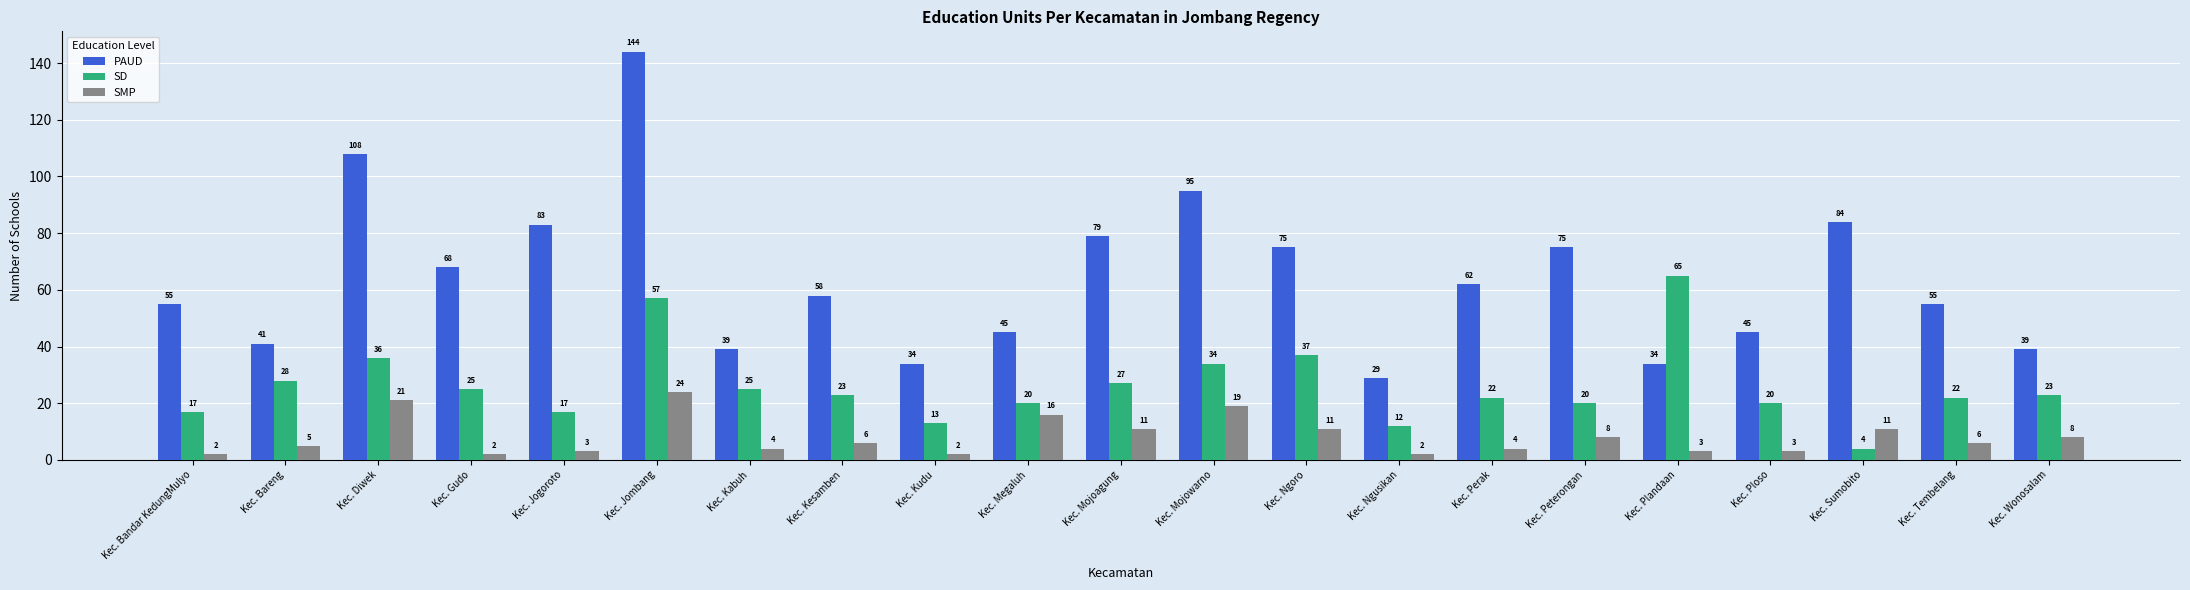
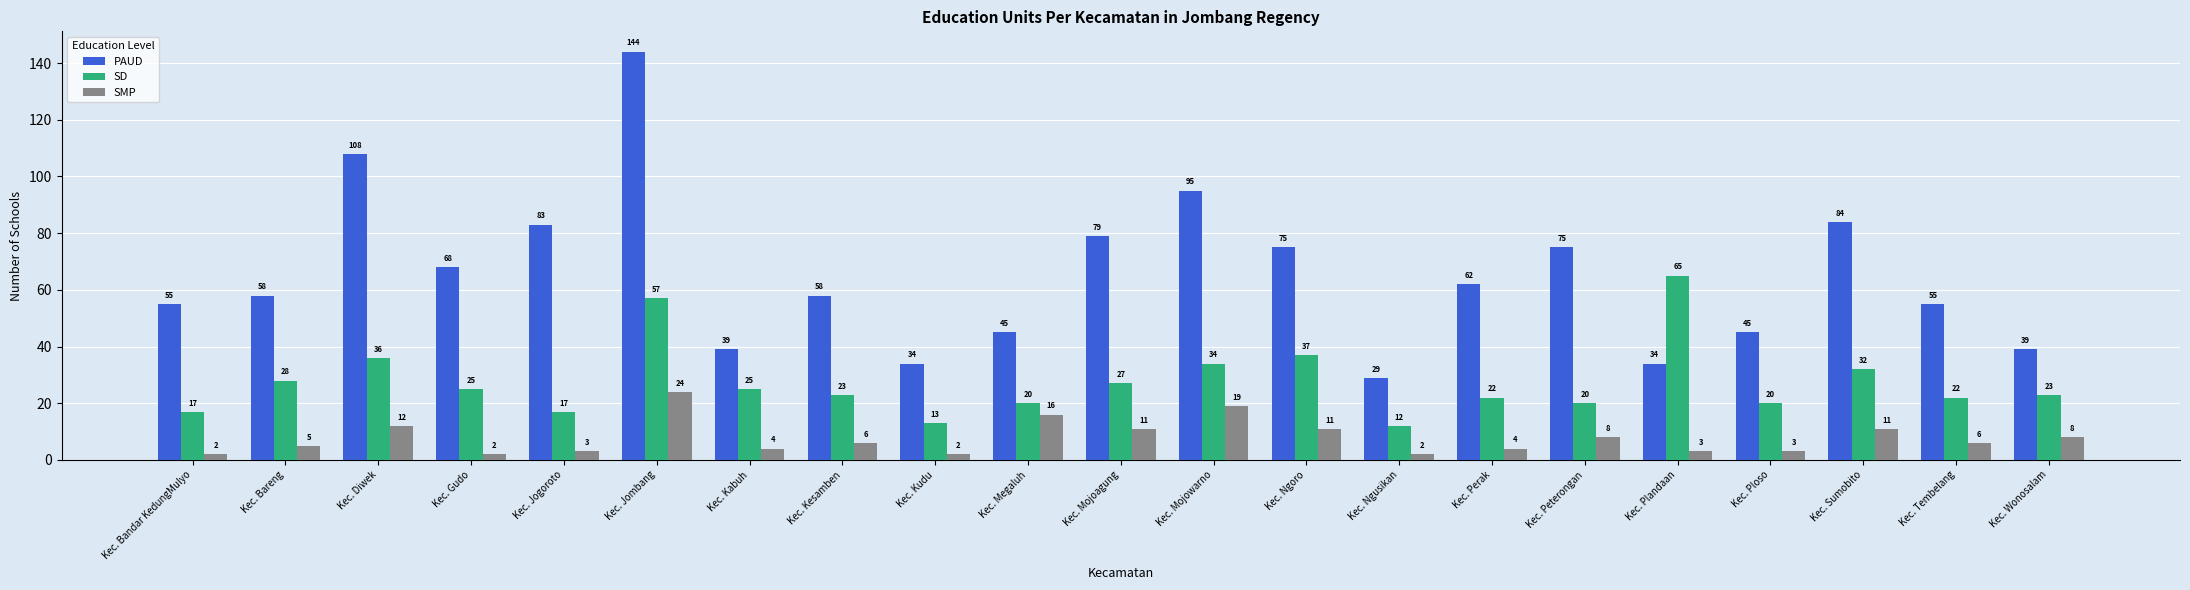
  {
    "PAUD": {
      "Kec. Bandar KedungMulyo": 55,
-     "Kec. Bareng": 41,
+     "Kec. Bareng": 58,
      "Kec. Diwek": 108,
      "Kec. Gudo": 68,
      "Kec. Jogoroto": 83,
      "Kec. Jombang": 144,
      "Kec. Kabuh": 39,
      "Kec. Kesamben": 58,
      "Kec. Kudu": 34,
      "Kec. Megaluh": 45,
      "Kec. Mojoagung": 79,
      "Kec. Mojowarno": 95,
      "Kec. Ngoro": 75,
      "Kec. Ngusikan": 29,
      "Kec. Perak": 62,
      "Kec. Peterongan": 75,
      "Kec. Plandaan": 34,
      "Kec. Ploso": 45,
      "Kec. Sumobito": 84,
      "Kec. Tembelang": 55,
      "Kec. Wonosalam": 39
    },
    "SD": {
      "Kec. Bandar KedungMulyo": 17,
      "Kec. Bareng": 28,
      "Kec. Diwek": 36,
      "Kec. Gudo": 25,
      "Kec. Jogoroto": 17,
      "Kec. Jombang": 57,
      "Kec. Kabuh": 25,
      "Kec. Kesamben": 23,
      "Kec. Kudu": 13,
      "Kec. Megaluh": 20,
      "Kec. Mojoagung": 27,
      "Kec. Mojowarno": 34,
      "Kec. Ngoro": 37,
      "Kec. Ngusikan": 12,
      "Kec. Perak": 22,
      "Kec. Peterongan": 20,
      "Kec. Plandaan": 65,
      "Kec. Ploso": 20,
-     "Kec. Sumobito": 4,
+     "Kec. Sumobito": 32,
      "Kec. Tembelang": 22,
      "Kec. Wonosalam": 23
    },
    "SMP": {
      "Kec. Bandar KedungMulyo": 2,
      "Kec. Bareng": 5,
-     "Kec. Diwek": 21,
+     "Kec. Diwek": 12,
      "Kec. Gudo": 2,
      "Kec. Jogoroto": 3,
      "Kec. Jombang": 24,
      "Kec. Kabuh": 4,
      "Kec. Kesamben": 6,
      "Kec. Kudu": 2,
      "Kec. Megaluh": 16,
      "Kec. Mojoagung": 11,
      "Kec. Mojowarno": 19,
      "Kec. Ngoro": 11,
      "Kec. Ngusikan": 2,
      "Kec. Perak": 4,
      "Kec. Peterongan": 8,
      "Kec. Plandaan": 3,
      "Kec. Ploso": 3,
      "Kec. Sumobito": 11,
      "Kec. Tembelang": 6,
      "Kec. Wonosalam": 8
    }
  }
